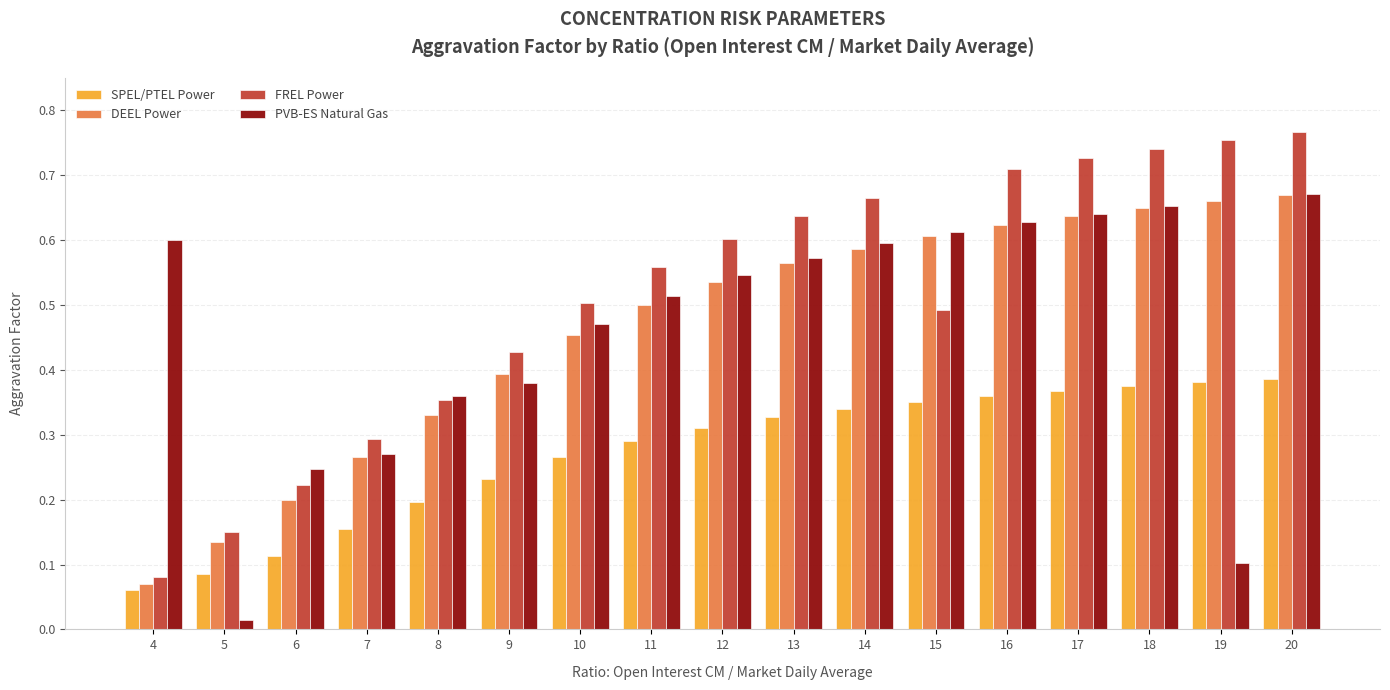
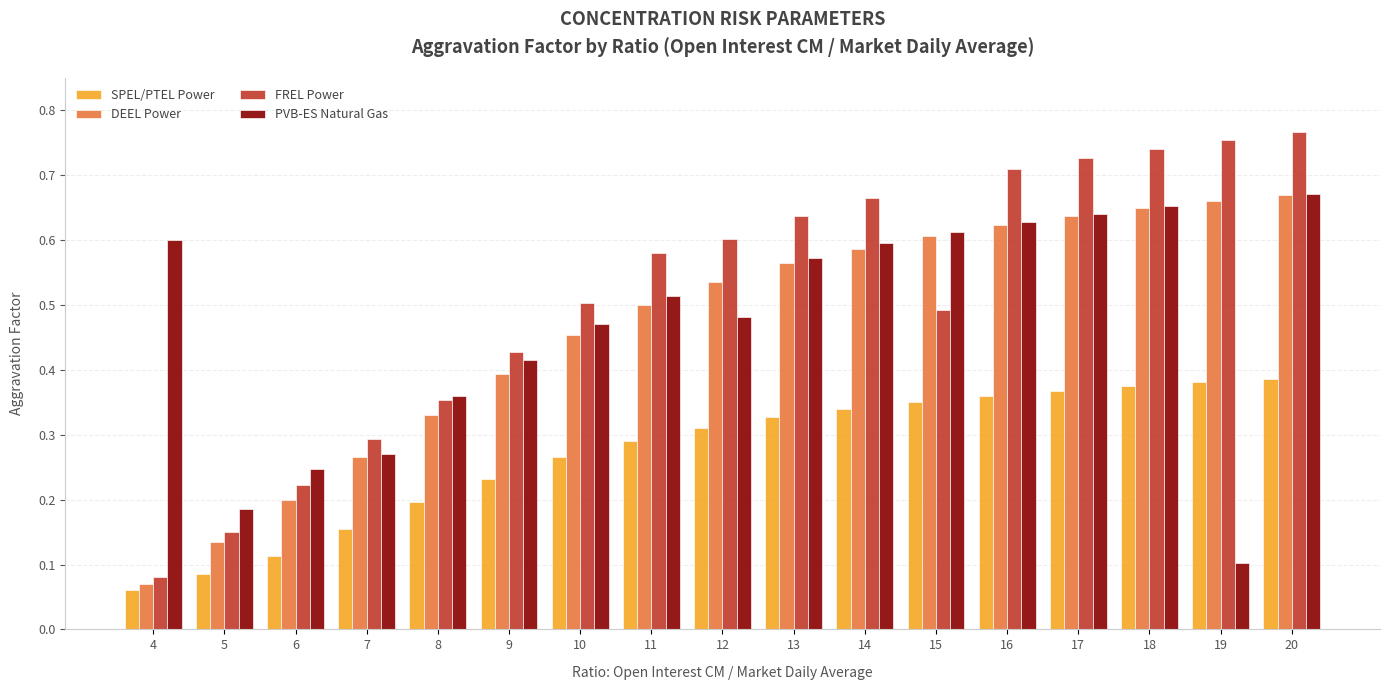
  {
    "FREL Power": {
      "4": 0.08,
      "5": 0.15,
      "6": 0.22,
      "7": 0.29,
      "8": 0.35,
      "9": 0.43,
      "10": 0.50,
-     "11": 0.56,
+     "11": 0.58,
      "12": 0.60,
      "13": 0.64,
      "14": 0.67,
      "15": 0.49,
      "16": 0.71,
      "17": 0.73,
      "18": 0.74,
      "19": 0.75,
      "20": 0.77
    },
    "PVB-ES Natural Gas": {
      "4": 0.60,
-     "5": 0.01,
+     "5": 0.19,
      "6": 0.25,
      "7": 0.27,
      "8": 0.36,
-     "9": 0.38,
+     "9": 0.42,
      "10": 0.47,
      "11": 0.51,
-     "12": 0.55,
+     "12": 0.48,
      "13": 0.57,
      "14": 0.60,
      "15": 0.61,
      "16": 0.63,
      "17": 0.64,
      "18": 0.65,
      "19": 0.10,
      "20": 0.67
    }
  }
